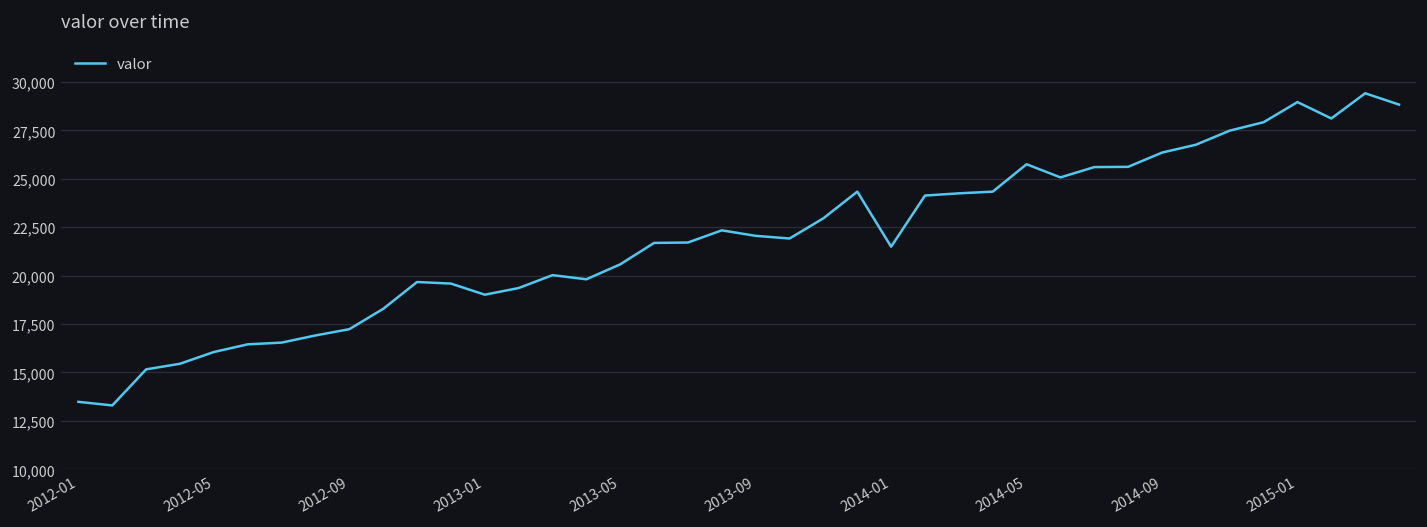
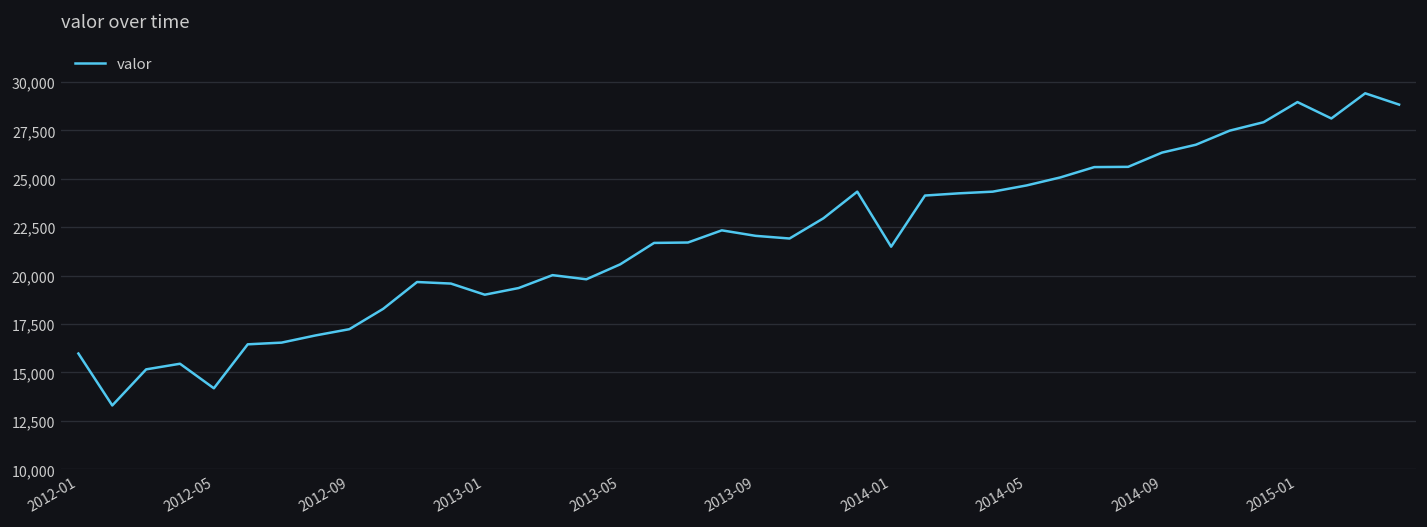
  {
-   "2012-01": "13,500",
-   "2012-05": "16,100",
+   "2012-01": "16,000",
+   "2012-05": "14,200",
    "2012-09": "17,200",
    "2013-01": "19,000",
    "2013-05": "20,600",
    "2013-09": "22,100",
    "2014-01": "21,500",
-   "2014-05": "25,800",
+   "2014-05": "24,700",
    "2014-09": "26,400",
    "2015-01": "29,000"
  }
